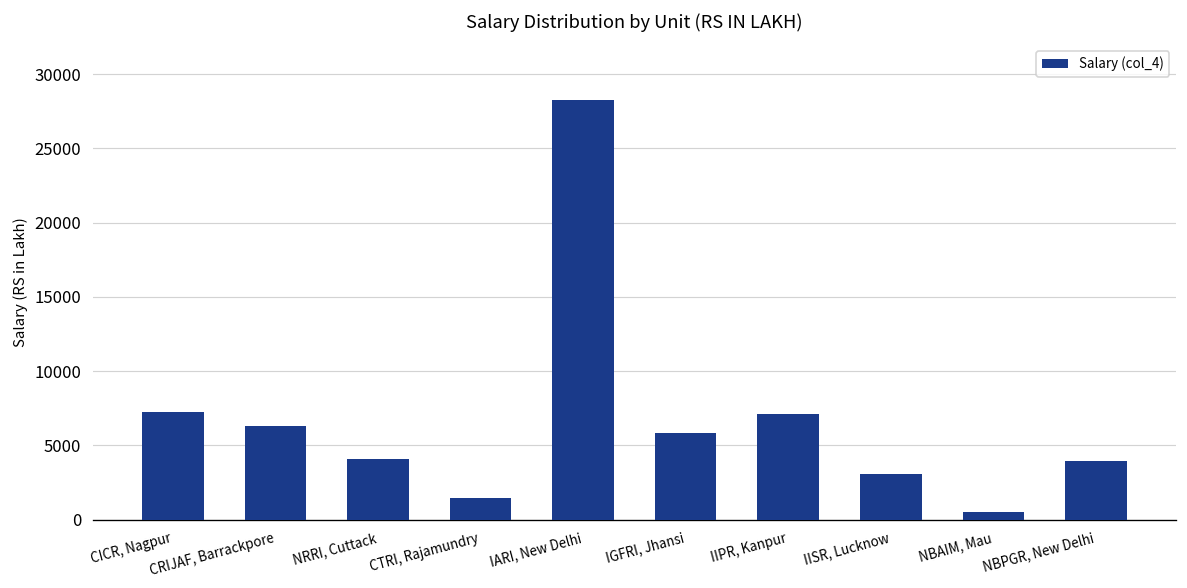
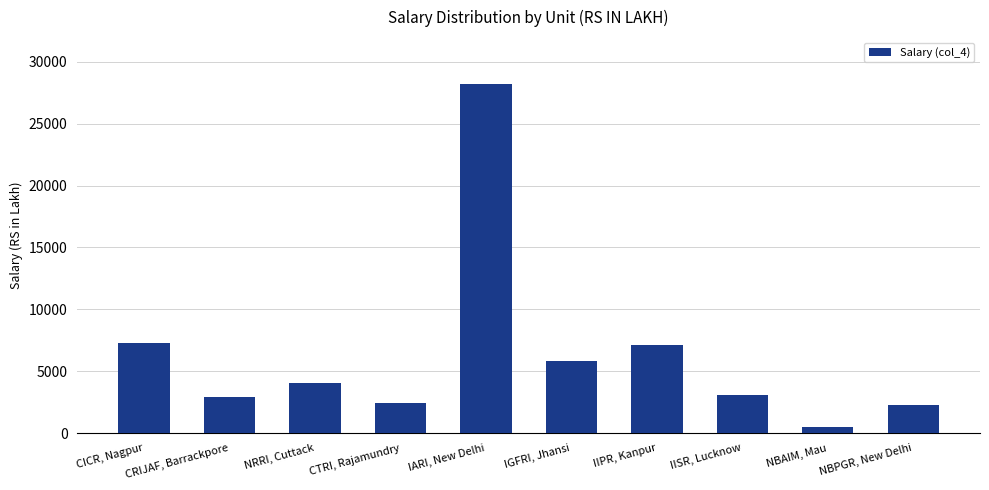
  {
    "CICR, Nagpur": 7200,
-   "CRIJAF, Barrackpore": 6300,
+   "CRIJAF, Barrackpore": 2900,
    "NRRI, Cuttack": 4100,
-   "CTRI, Rajamundry": 1500,
+   "CTRI, Rajamundry": 2400,
    "IARI, New Delhi": 28300,
    "IGFRI, Jhansi": 5800,
    "IIPR, Kanpur": 7100,
    "IISR, Lucknow": 3100,
    "NBAIM, Mau": 500,
-   "NBPGR, New Delhi": 4000
+   "NBPGR, New Delhi": 2300
  }
